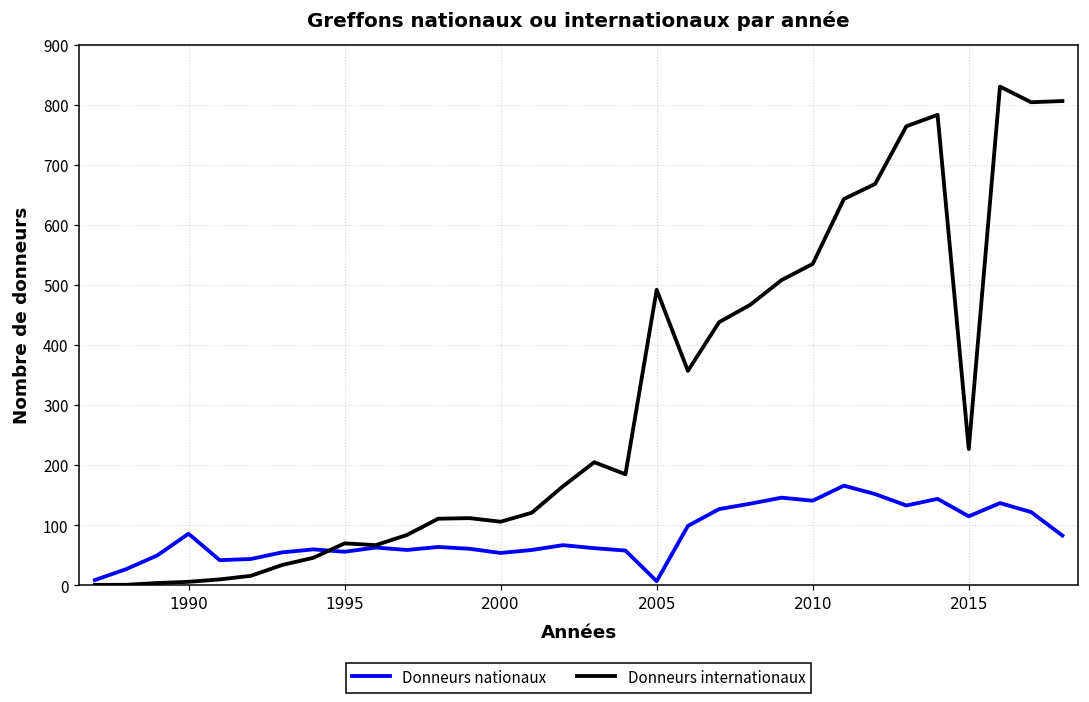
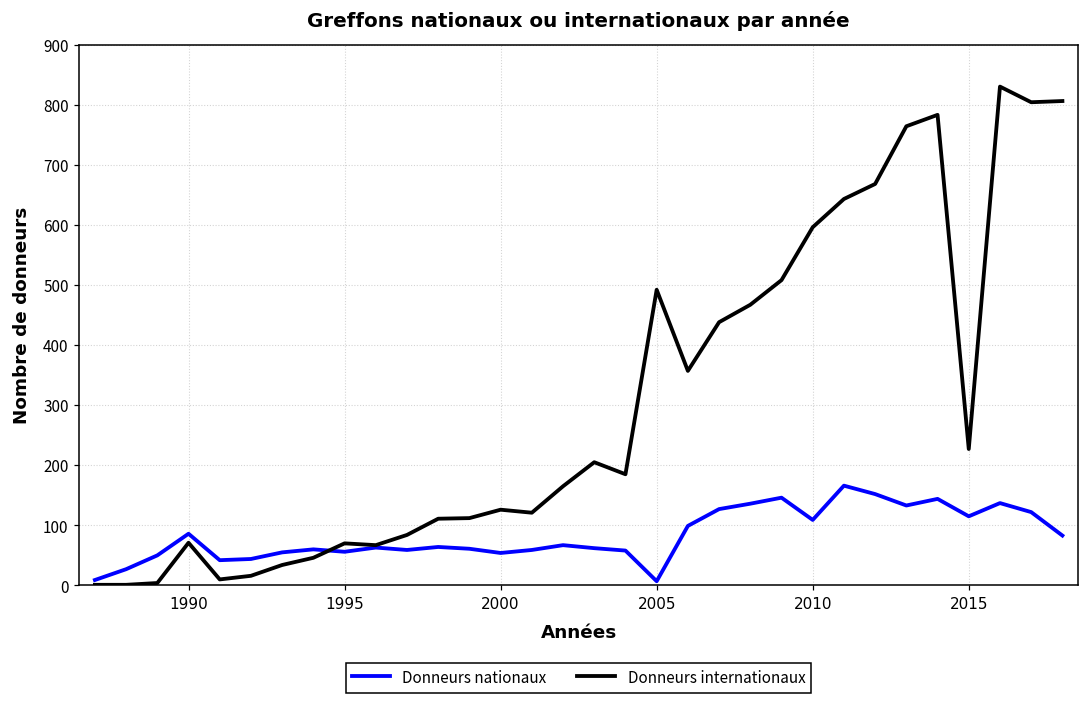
  {
    "Donneurs nationaux": {
      "1990": 90,
      "1995": 60,
      "2000": 50,
      "2005": 10,
-     "2010": 140,
+     "2010": 110,
      "2015": 120
    },
    "Donneurs internationaux": {
-     "1990": 10,
+     "1990": 70,
      "1995": 70,
-     "2000": 110,
+     "2000": 130,
      "2005": 490,
-     "2010": 540,
+     "2010": 600,
      "2015": 230
    }
  }
